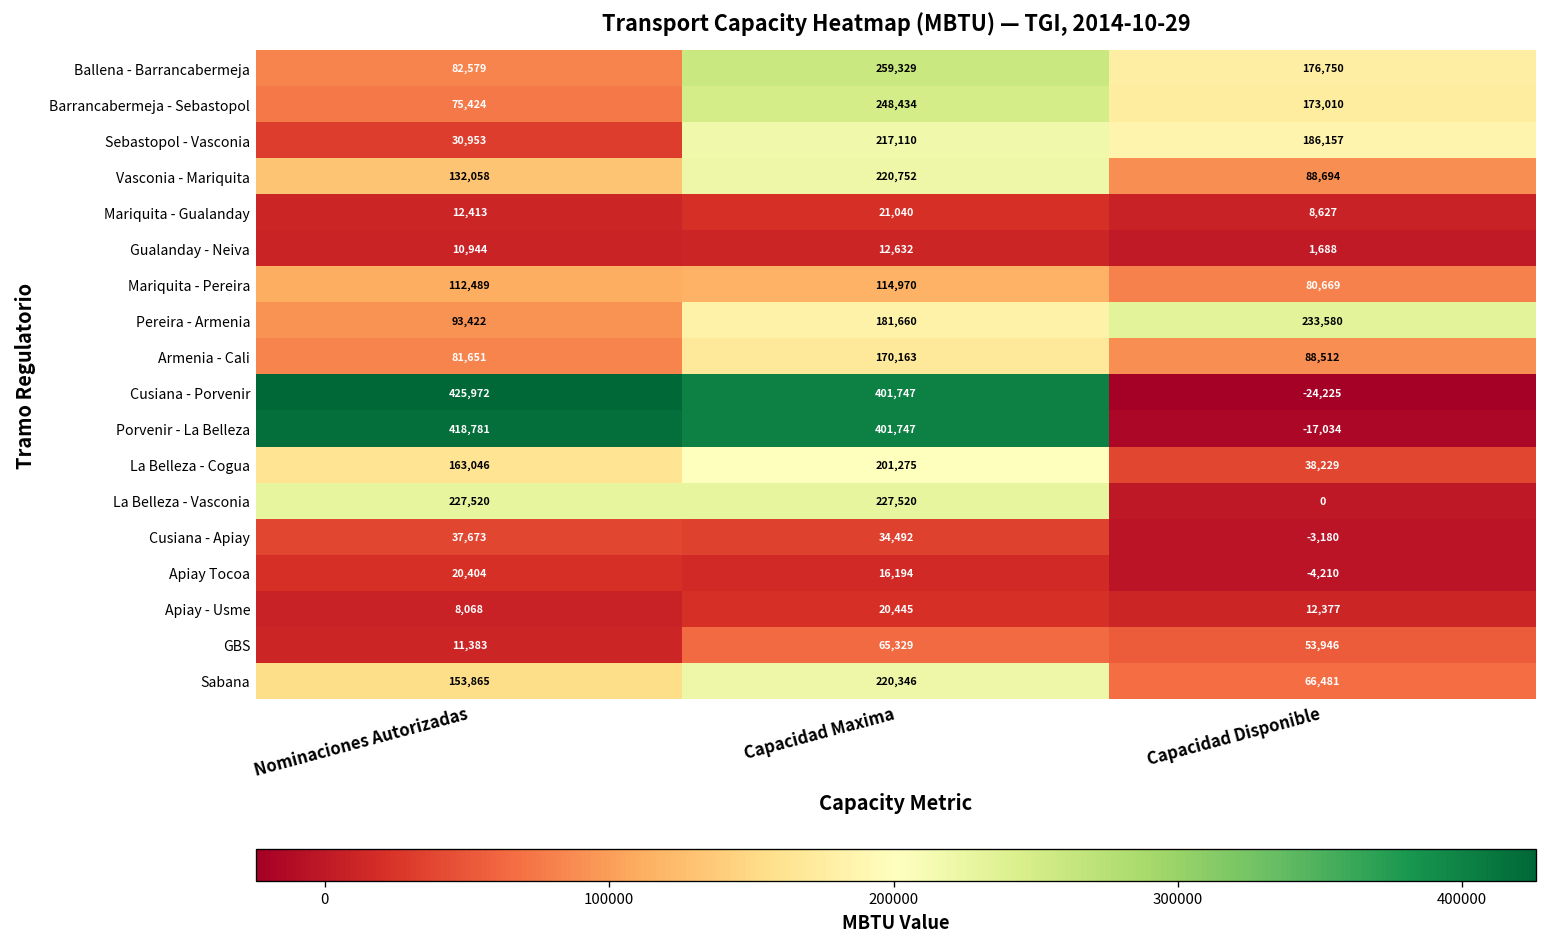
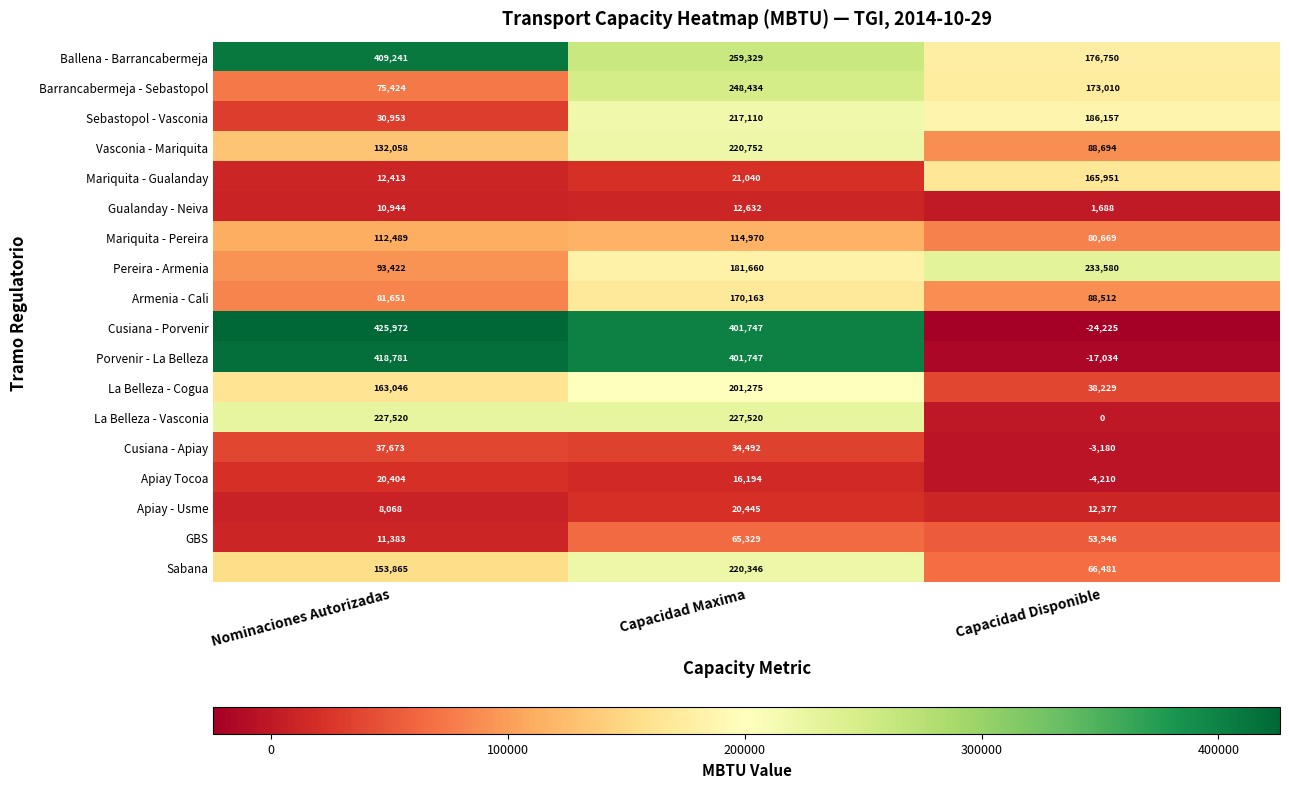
  {
    "Ballena - Barrancabermeja": {
-     "Nominaciones Autorizadas": "82,579",
+     "Nominaciones Autorizadas": "409,241",
      "Capacidad Maxima": "259,329",
      "Capacidad Disponible": "176,750"
    },
    "Barrancabermeja - Sebastopol": {
      "Nominaciones Autorizadas": "75,424",
      "Capacidad Maxima": "248,434",
      "Capacidad Disponible": "173,010"
    },
    "Sebastopol - Vasconia": {
      "Nominaciones Autorizadas": "30,953",
      "Capacidad Maxima": "217,110",
      "Capacidad Disponible": "186,157"
    },
    "Vasconia - Mariquita": {
      "Nominaciones Autorizadas": "132,058",
      "Capacidad Maxima": "220,752",
      "Capacidad Disponible": "88,694"
    },
    "Mariquita - Gualanday": {
      "Nominaciones Autorizadas": "12,413",
      "Capacidad Maxima": "21,040",
-     "Capacidad Disponible": "8,627"
+     "Capacidad Disponible": "165,951"
    },
    "Gualanday - Neiva": {
      "Nominaciones Autorizadas": "10,944",
      "Capacidad Maxima": "12,632",
      "Capacidad Disponible": "1,688"
    },
    "Mariquita - Pereira": {
      "Nominaciones Autorizadas": "112,489",
      "Capacidad Maxima": "114,970",
      "Capacidad Disponible": "80,669"
    },
    "Pereira - Armenia": {
      "Nominaciones Autorizadas": "93,422",
      "Capacidad Maxima": "181,660",
      "Capacidad Disponible": "233,580"
    },
    "Armenia - Cali": {
      "Nominaciones Autorizadas": "81,651",
      "Capacidad Maxima": "170,163",
      "Capacidad Disponible": "88,512"
    },
    "Cusiana - Porvenir": {
      "Nominaciones Autorizadas": "425,972",
      "Capacidad Maxima": "401,747",
      "Capacidad Disponible": "-24,225"
    },
    "Porvenir - La Belleza": {
      "Nominaciones Autorizadas": "418,781",
      "Capacidad Maxima": "401,747",
      "Capacidad Disponible": "-17,034"
    },
    "La Belleza - Cogua": {
      "Nominaciones Autorizadas": "163,046",
      "Capacidad Maxima": "201,275",
      "Capacidad Disponible": "38,229"
    },
    "La Belleza - Vasconia": {
      "Nominaciones Autorizadas": "227,520",
      "Capacidad Maxima": "227,520",
      "Capacidad Disponible": "0"
    },
    "Cusiana - Apiay": {
      "Nominaciones Autorizadas": "37,673",
      "Capacidad Maxima": "34,492",
      "Capacidad Disponible": "-3,180"
    },
    "Apiay Tocoa": {
      "Nominaciones Autorizadas": "20,404",
      "Capacidad Maxima": "16,194",
      "Capacidad Disponible": "-4,210"
    },
    "Apiay - Usme": {
      "Nominaciones Autorizadas": "8,068",
      "Capacidad Maxima": "20,445",
      "Capacidad Disponible": "12,377"
    },
    "GBS": {
      "Nominaciones Autorizadas": "11,383",
      "Capacidad Maxima": "65,329",
      "Capacidad Disponible": "53,946"
    },
    "Sabana": {
      "Nominaciones Autorizadas": "153,865",
      "Capacidad Maxima": "220,346",
      "Capacidad Disponible": "66,481"
    }
  }
